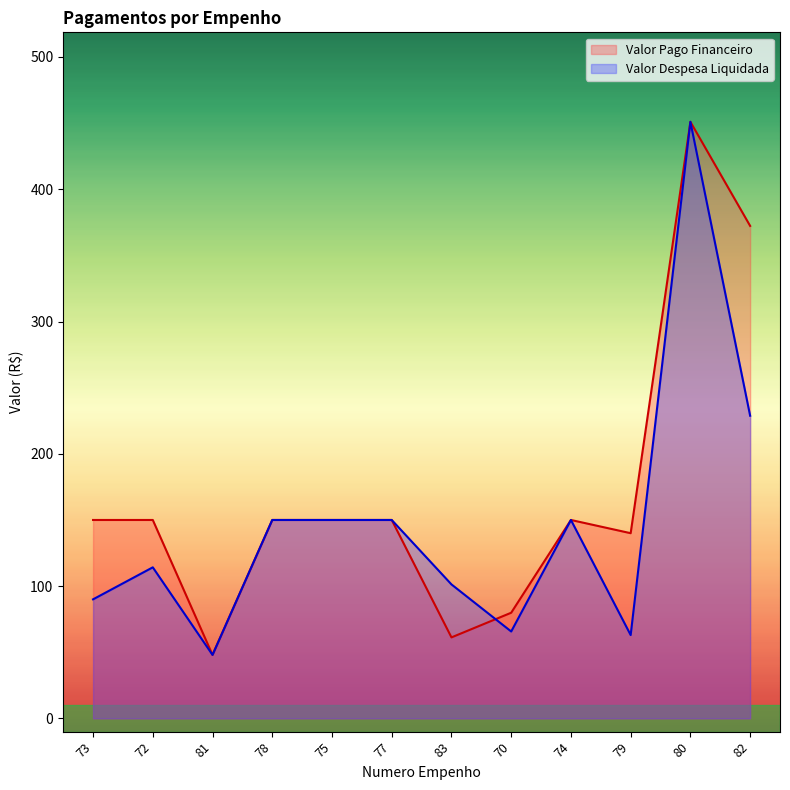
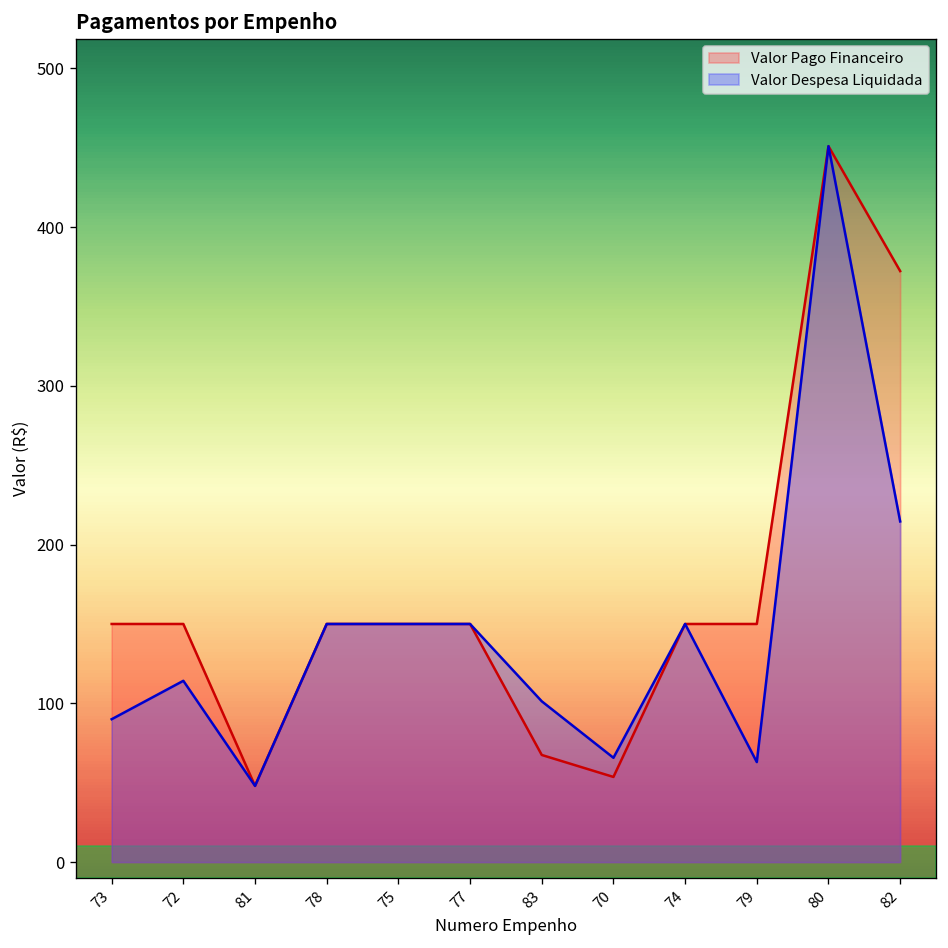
  {
    "Valor Pago Financeiro": {
      "73": 150,
      "72": 150,
-     "83": 61,
-     "70": 80,
-     "79": 140,
+     "83": 67,
+     "70": 54,
+     "79": 150,
      "82": 372
    },
    "Valor Despesa Liquidada": {
      "73": 90,
      "72": 114,
      "83": 101,
      "70": 66,
      "79": 63,
-     "82": 229
+     "82": 215
    }
  }
